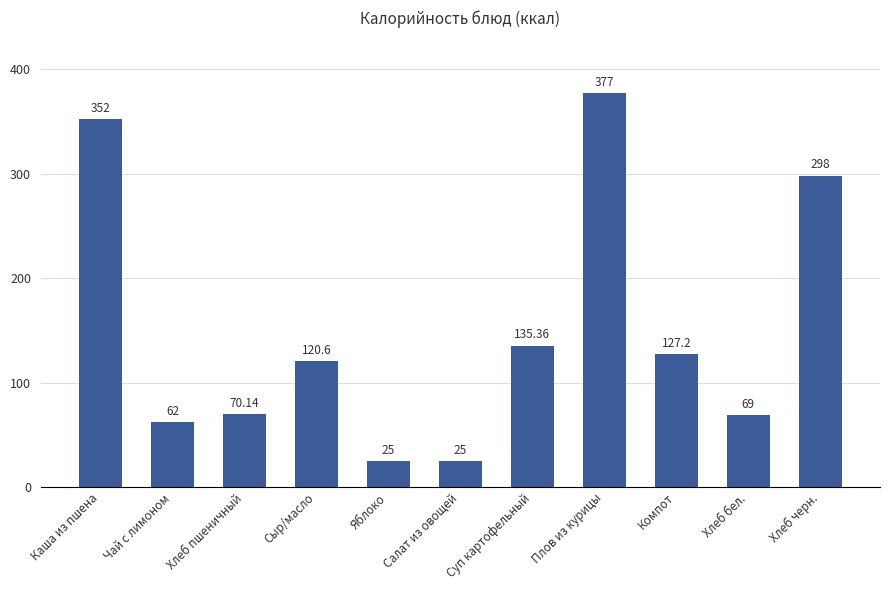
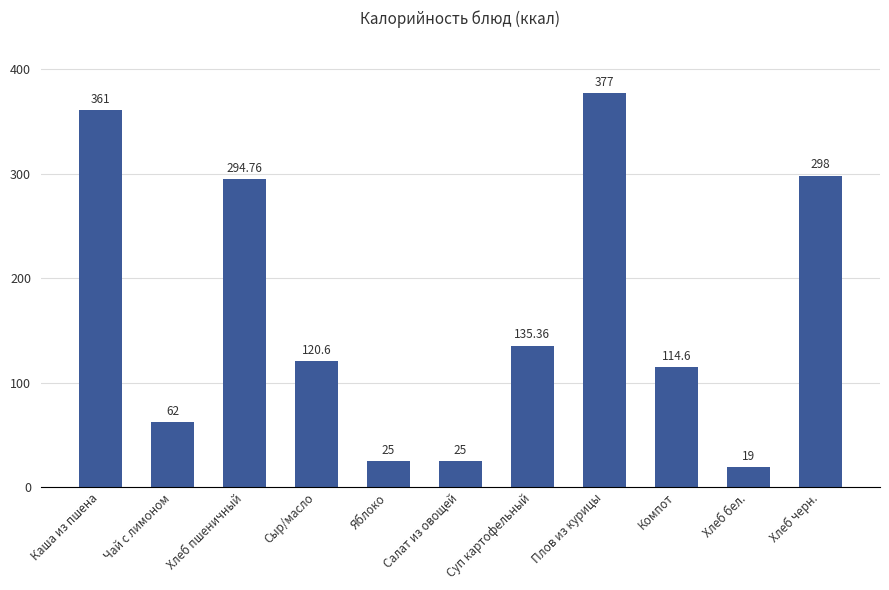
  {
-   "Каша из пшена": 352,
+   "Каша из пшена": 361,
    "Чай с лимоном": 62,
-   "Хлеб пшеничный": 70.14,
+   "Хлеб пшеничный": 294.76,
    "Сыр/масло": 120.6,
    "Яблоко": 25,
    "Салат из овощей": 25,
    "Суп картофельный": 135.36,
    "Плов из курицы": 377,
-   "Компот": 127.2,
-   "Хлеб бел.": 69,
+   "Компот": 114.6,
+   "Хлеб бел.": 19,
    "Хлеб черн.": 298
  }
